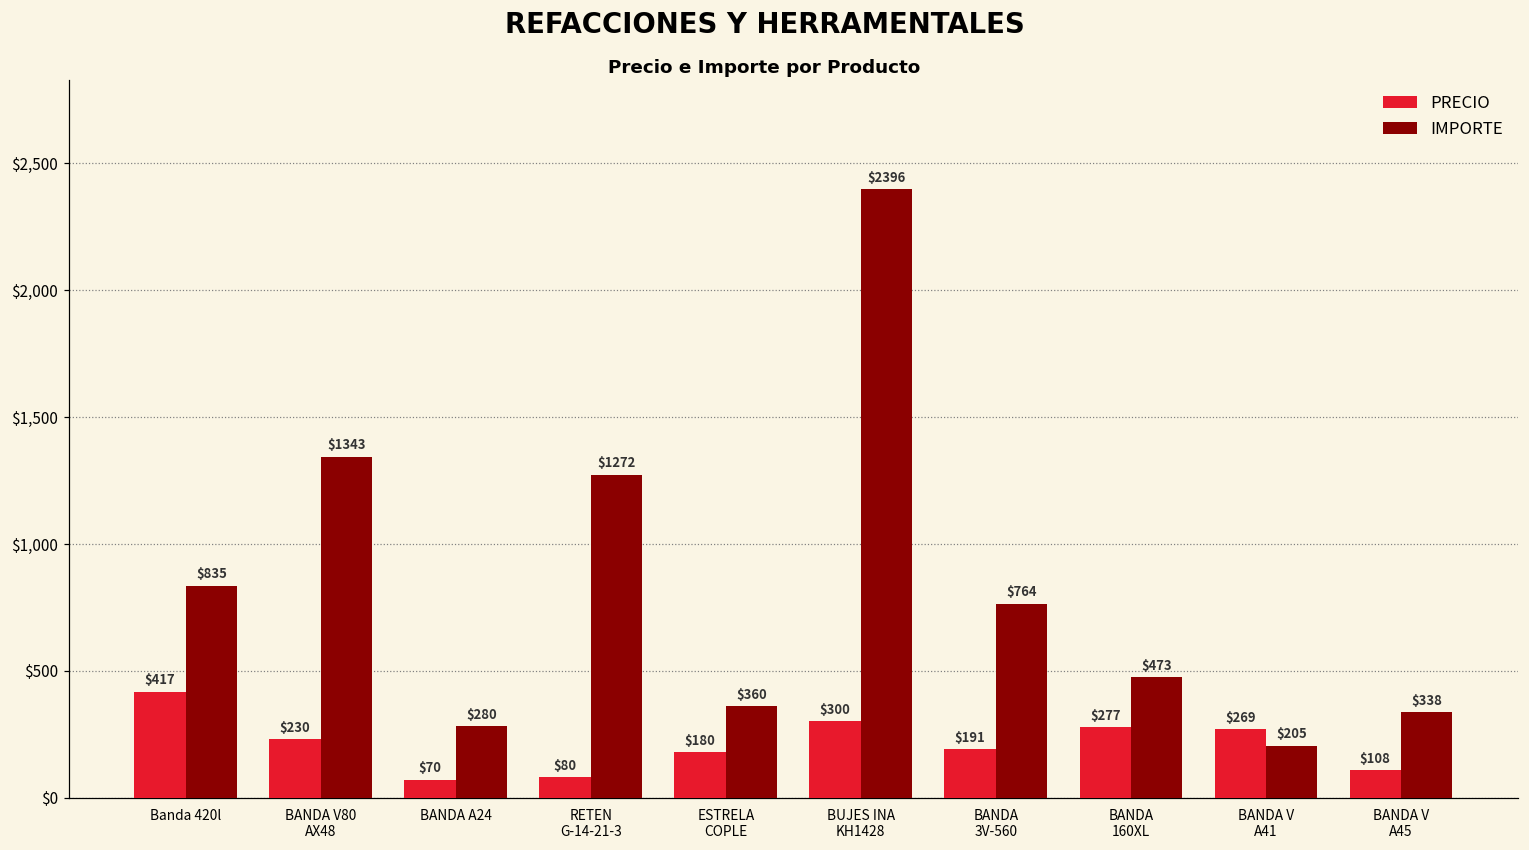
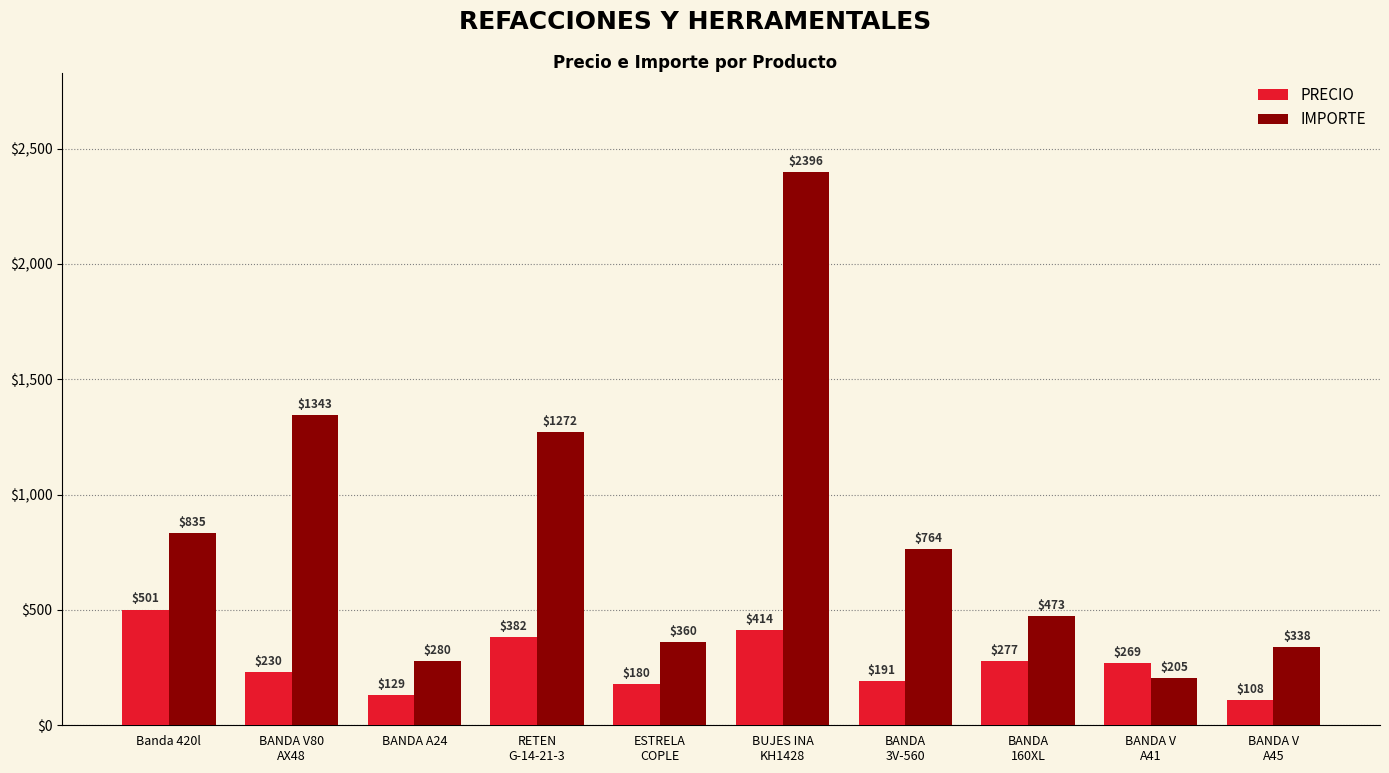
  {
    "PRECIO": {
-     "Banda 420l": "$417",
+     "Banda 420l": "$501",
      "BANDA V80 AX48": "$230",
-     "BANDA A24": "$70",
-     "RETEN G-14-21-3": "$80",
+     "BANDA A24": "$129",
+     "RETEN G-14-21-3": "$382",
      "ESTRELA COPLE": "$180",
-     "BUJES INA KH1428": "$300",
+     "BUJES INA KH1428": "$414",
      "BANDA 3V-560": "$191",
      "BANDA 160XL": "$277",
      "BANDA V A41": "$269",
      "BANDA V A45": "$108"
    },
    "IMPORTE": {
      "Banda 420l": "$835",
      "BANDA V80 AX48": "$1343",
      "BANDA A24": "$280",
      "RETEN G-14-21-3": "$1272",
      "ESTRELA COPLE": "$360",
      "BUJES INA KH1428": "$2396",
      "BANDA 3V-560": "$764",
      "BANDA 160XL": "$473",
      "BANDA V A41": "$205",
      "BANDA V A45": "$338"
    }
  }
